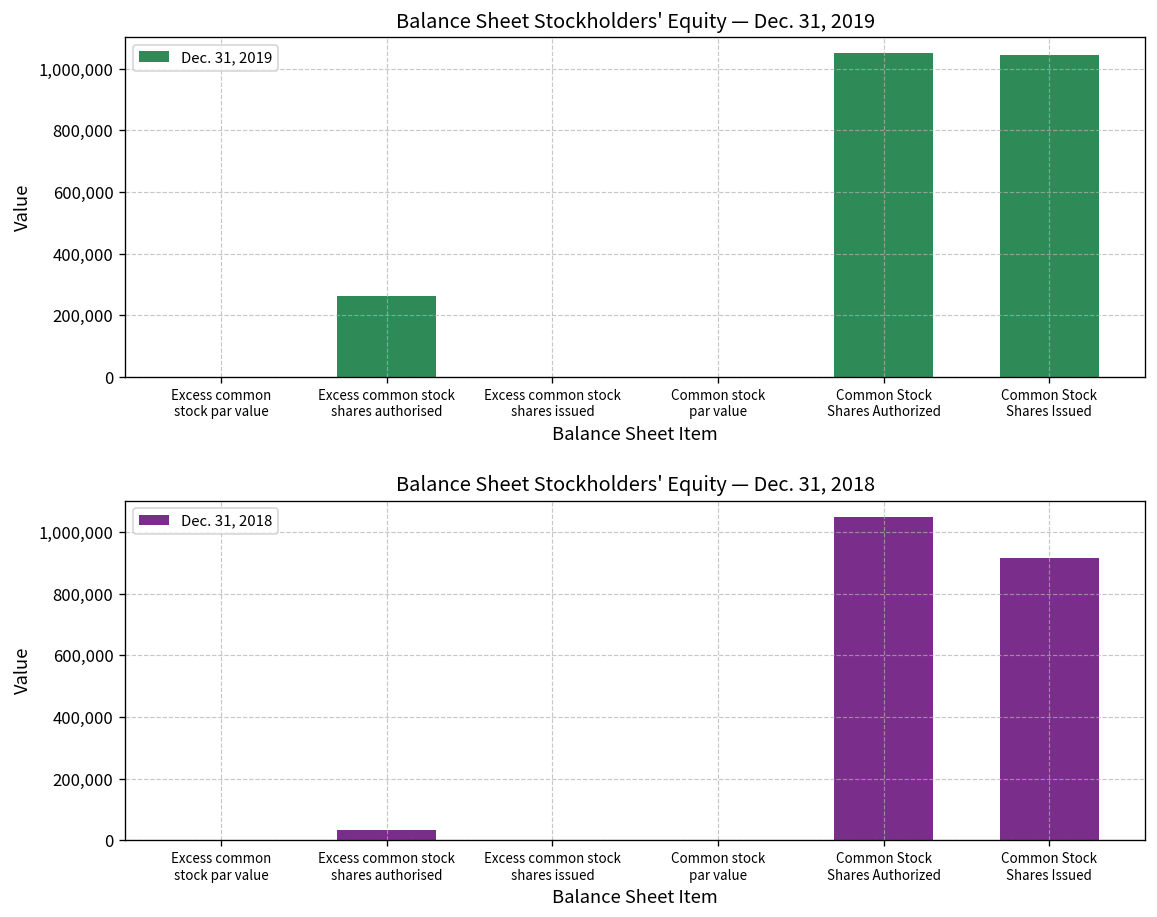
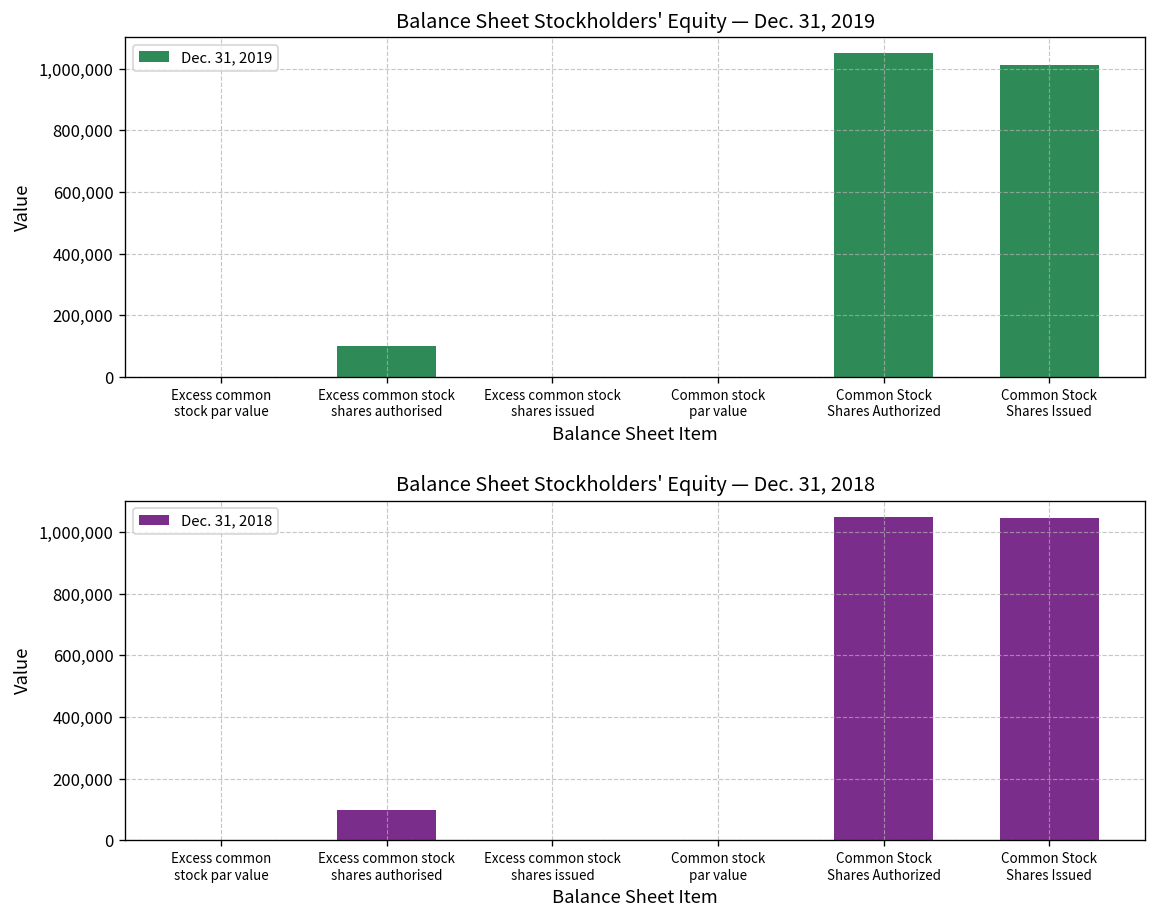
  {
    "Balance Sheet Stockholders' Equity — Dec. 31, 2019": {
-     "Excess common stock shares authorised": "260,000",
+     "Excess common stock shares authorised": "100,000",
      "Excess common stock shares issued": "0",
      "Common Stock Shares Authorized": "1,050,000",
-     "Common Stock Shares Issued": "1,040,000"
+     "Common Stock Shares Issued": "1,010,000"
    },
    "Balance Sheet Stockholders' Equity — Dec. 31, 2018": {
-     "Excess common stock shares authorised": "30,000",
+     "Excess common stock shares authorised": "100,000",
      "Excess common stock shares issued": "0",
      "Common Stock Shares Authorized": "1,050,000",
-     "Common Stock Shares Issued": "920,000"
+     "Common Stock Shares Issued": "1,050,000"
    }
  }
